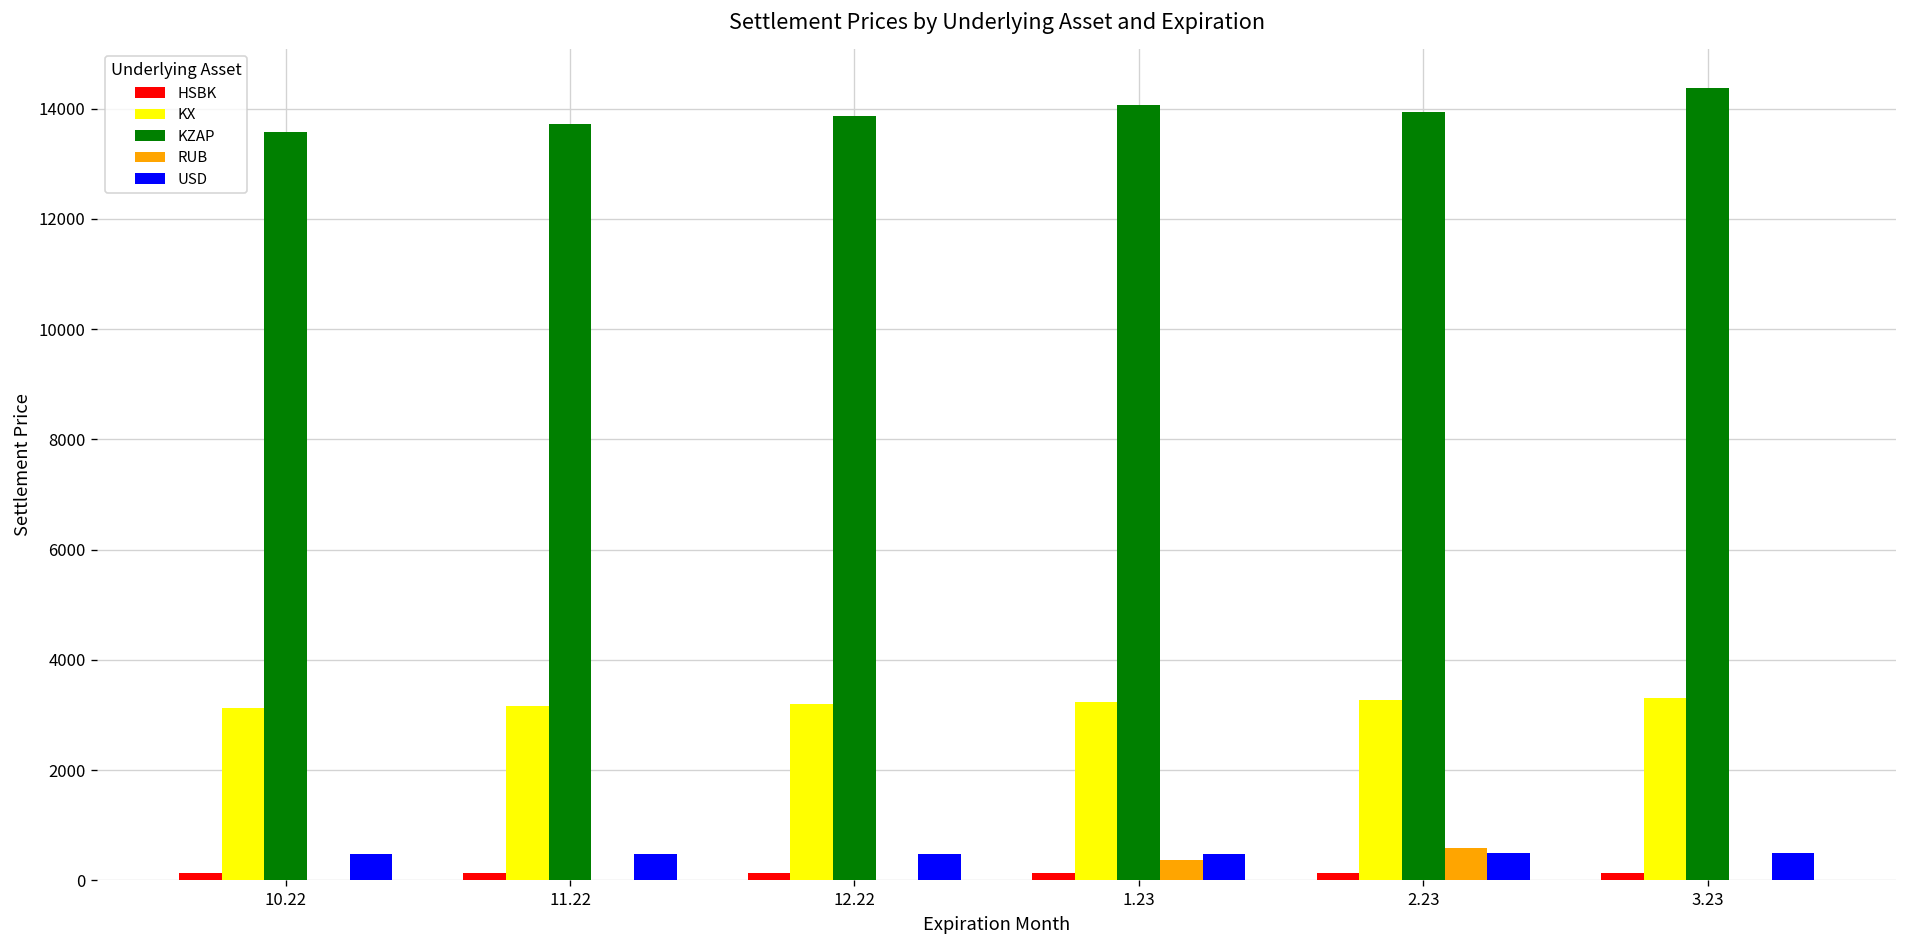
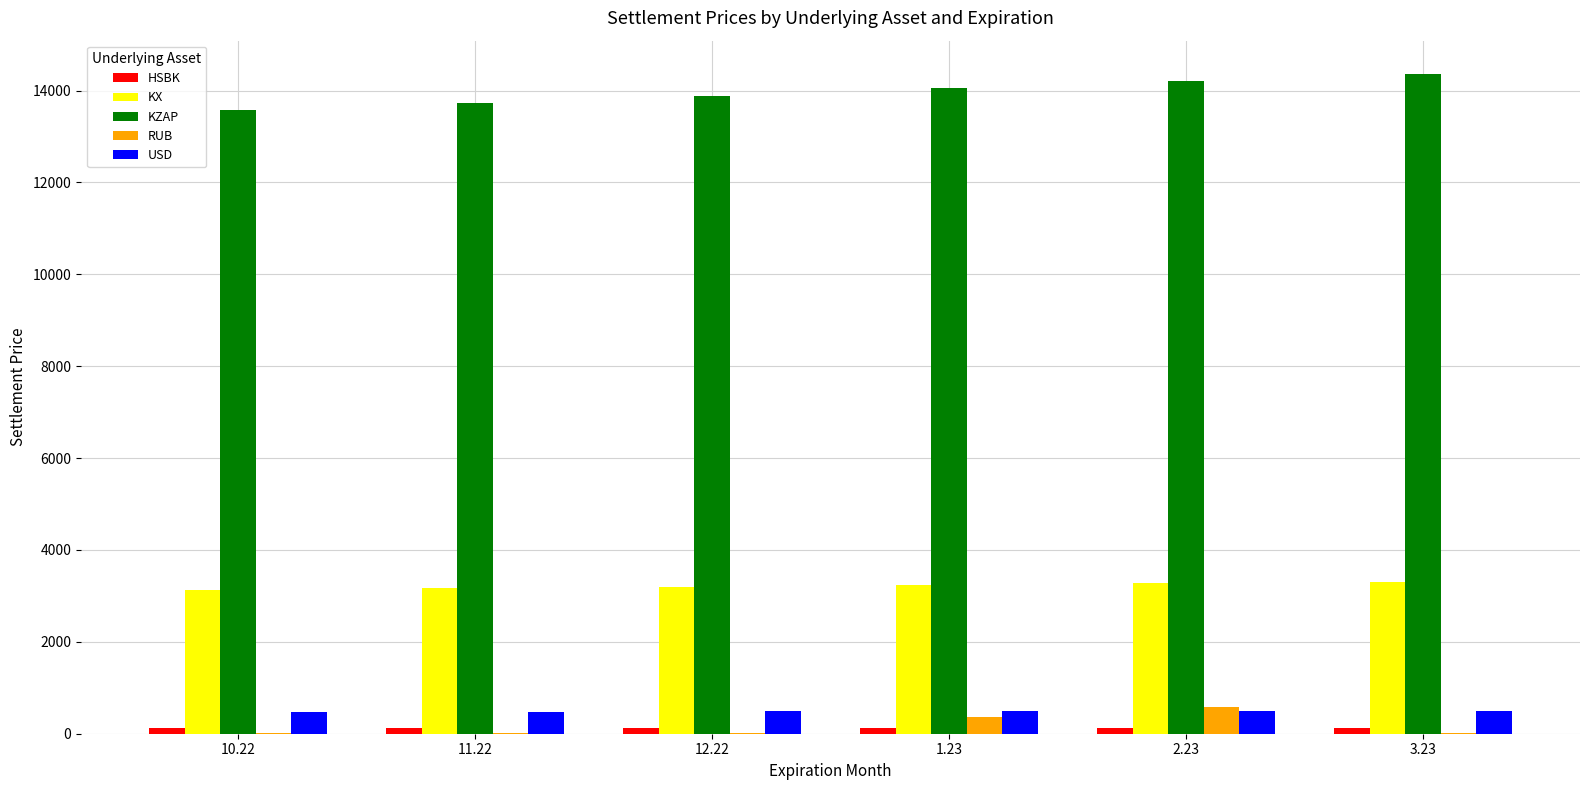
  {
    "HSBK": {
      "10.22": 100,
      "11.22": 100,
      "12.22": 100,
      "1.23": 100,
      "2.23": 100,
      "3.23": 100
    },
    "KX": {
      "10.22": 3100,
      "11.22": 3200,
      "12.22": 3200,
      "1.23": 3200,
      "2.23": 3300,
      "3.23": 3300
    },
    "KZAP": {
      "10.22": 13600,
      "11.22": 13700,
      "12.22": 13900,
      "1.23": 14100,
-     "2.23": 13900,
+     "2.23": 14200,
      "3.23": 14400
    },
    "RUB": {
      "1.23": 400,
      "2.23": 600
    },
    "USD": {
      "10.22": 500,
      "11.22": 500,
      "12.22": 500,
      "1.23": 500,
      "2.23": 500,
      "3.23": 500
    }
  }
